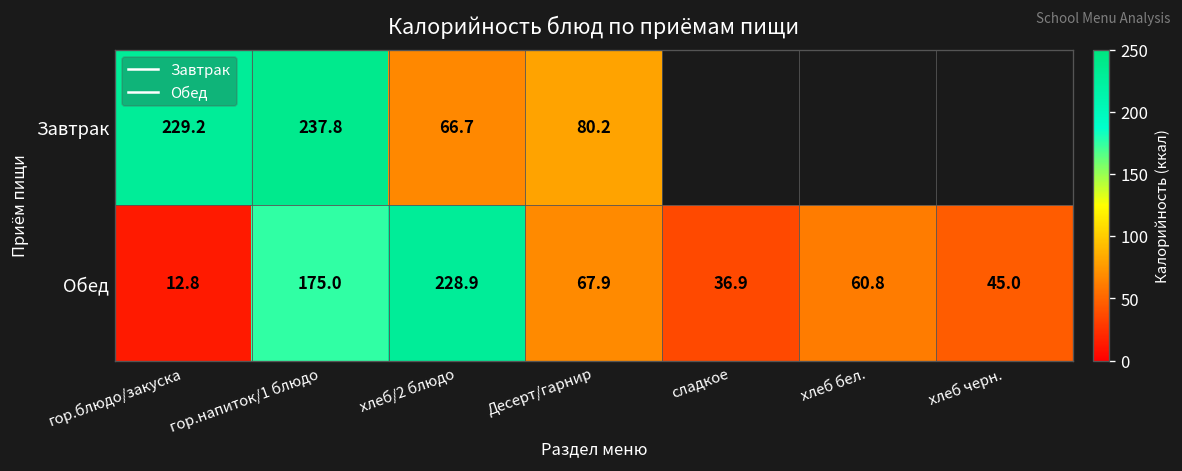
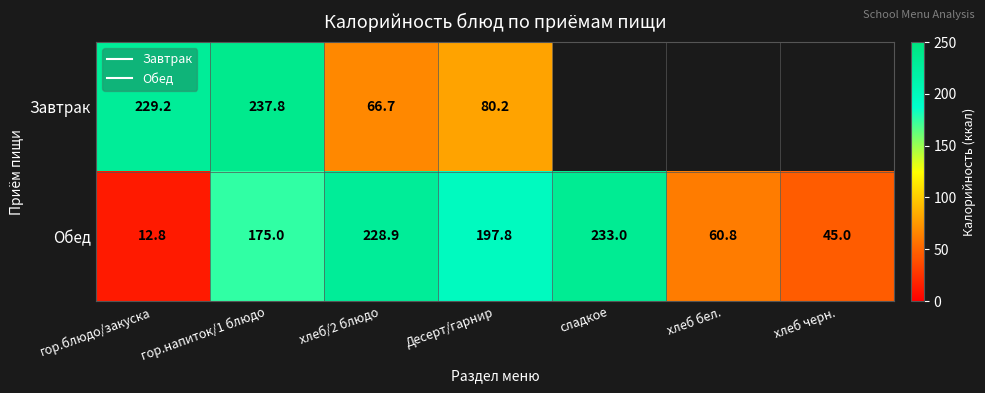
  {
    "Завтрак": {
      "гор.блюдо/закуска": 229.2,
      "гор.напиток/1 блюдо": 237.8,
      "хлеб/2 блюдо": 66.7,
      "Десерт/гарнир": 80.2
    },
    "Обед": {
      "гор.блюдо/закуска": 12.8,
      "гор.напиток/1 блюдо": 175.0,
      "хлеб/2 блюдо": 228.9,
-     "Десерт/гарнир": 67.9,
-     "сладкое": 36.9,
+     "Десерт/гарнир": 197.8,
+     "сладкое": 233.0,
      "хлеб бел.": 60.8,
      "хлеб черн.": 45.0
    }
  }
